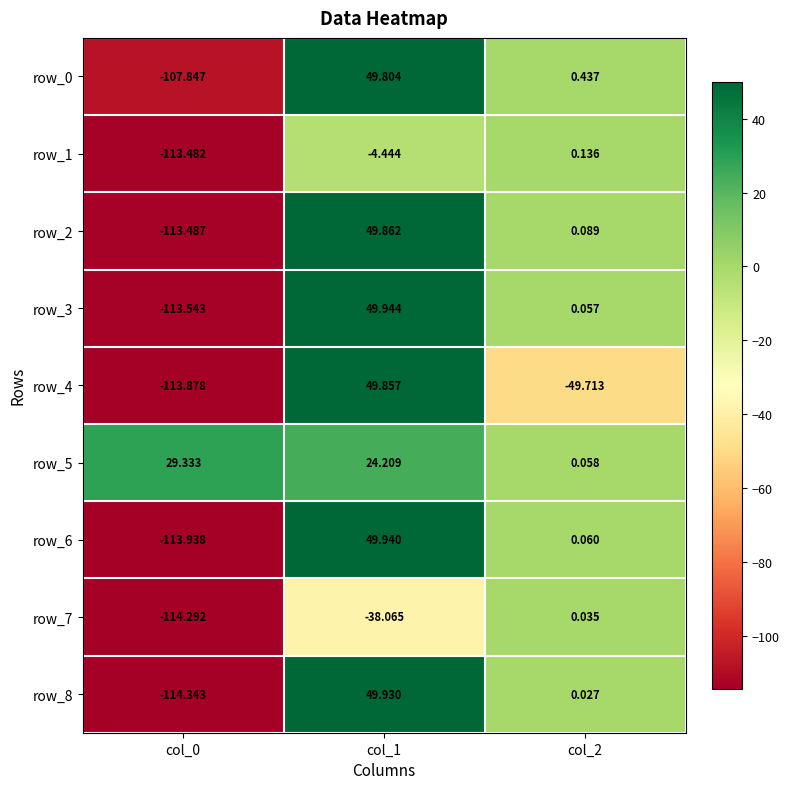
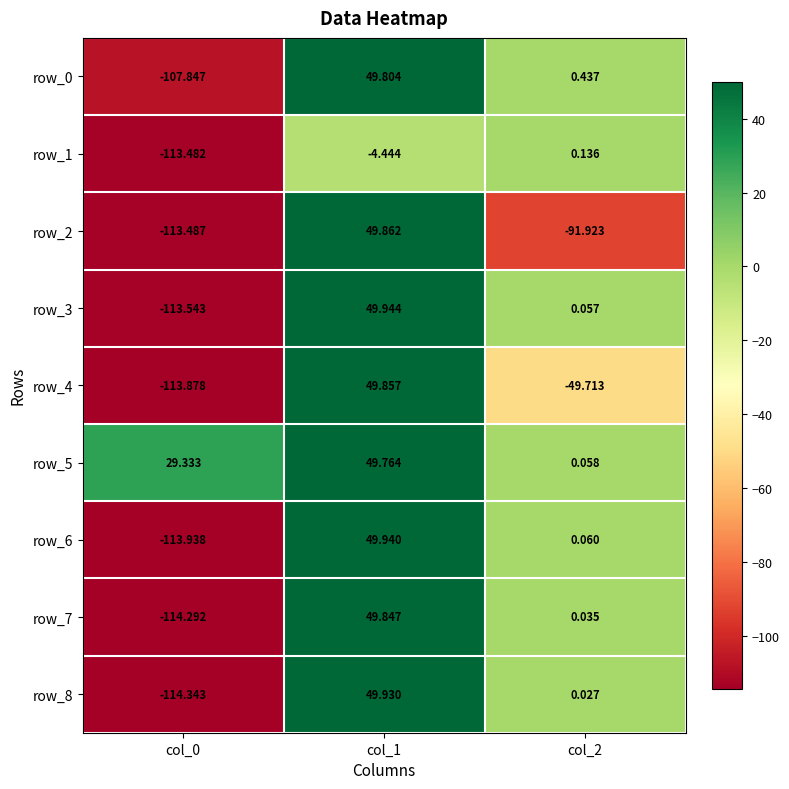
  {
    "row_0": {
      "col_0": -107.847,
      "col_1": 49.804,
      "col_2": 0.437
    },
    "row_1": {
      "col_0": -113.482,
      "col_1": -4.444,
      "col_2": 0.136
    },
    "row_2": {
      "col_0": -113.487,
      "col_1": 49.862,
-     "col_2": 0.089
+     "col_2": -91.923
    },
    "row_3": {
      "col_0": -113.543,
      "col_1": 49.944,
      "col_2": 0.057
    },
    "row_4": {
      "col_0": -113.878,
      "col_1": 49.857,
      "col_2": -49.713
    },
    "row_5": {
      "col_0": 29.333,
-     "col_1": 24.209,
+     "col_1": 49.764,
      "col_2": 0.058
    },
    "row_6": {
      "col_0": -113.938,
      "col_1": 49.940,
      "col_2": 0.060
    },
    "row_7": {
      "col_0": -114.292,
-     "col_1": -38.065,
+     "col_1": 49.847,
      "col_2": 0.035
    },
    "row_8": {
      "col_0": -114.343,
      "col_1": 49.930,
      "col_2": 0.027
    }
  }
